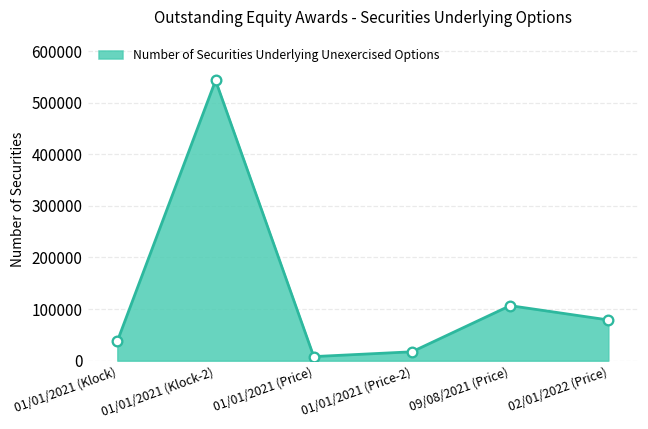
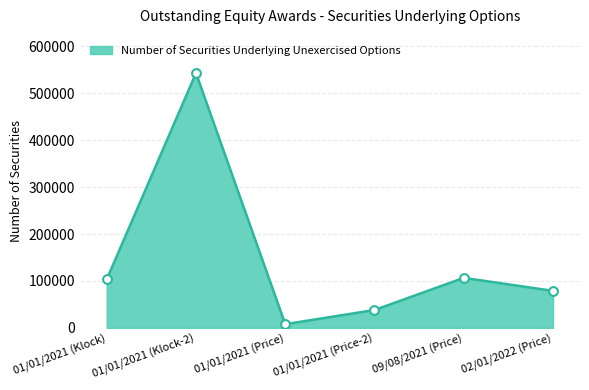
  {
-   "01/01/2021 (Klock)": 40000,
+   "01/01/2021 (Klock)": 100000,
    "01/01/2021 (Klock-2)": 540000,
    "01/01/2021 (Price)": 10000,
-   "01/01/2021 (Price-2)": 20000,
+   "01/01/2021 (Price-2)": 40000,
    "09/08/2021 (Price)": 110000,
    "02/01/2022 (Price)": 80000
  }
